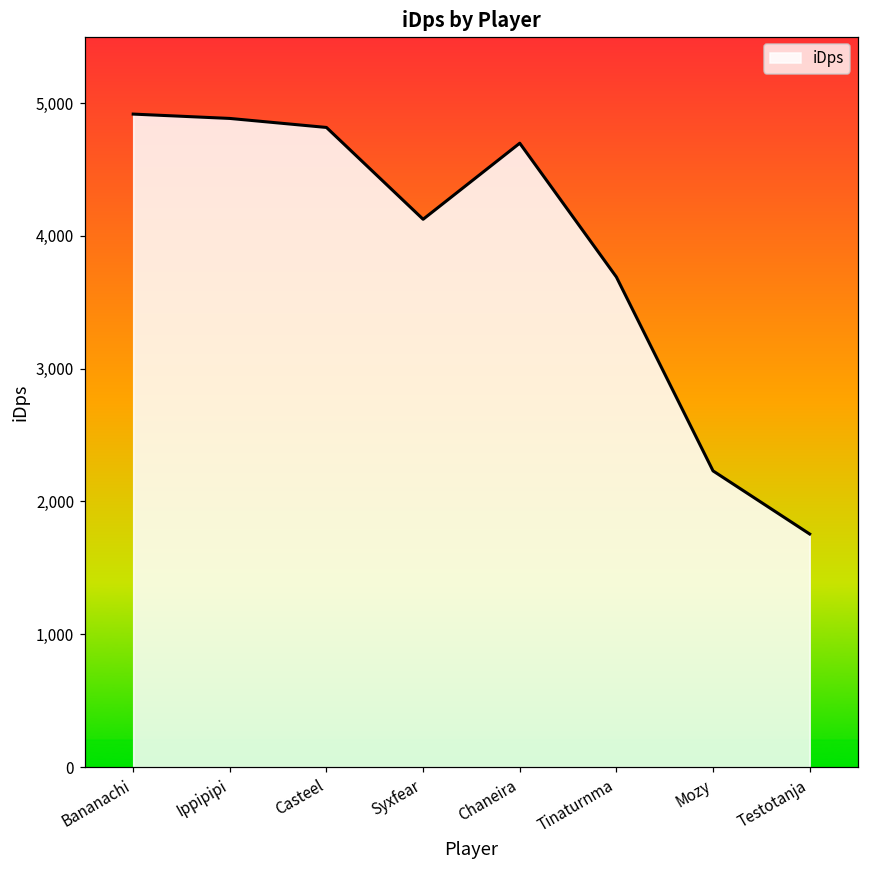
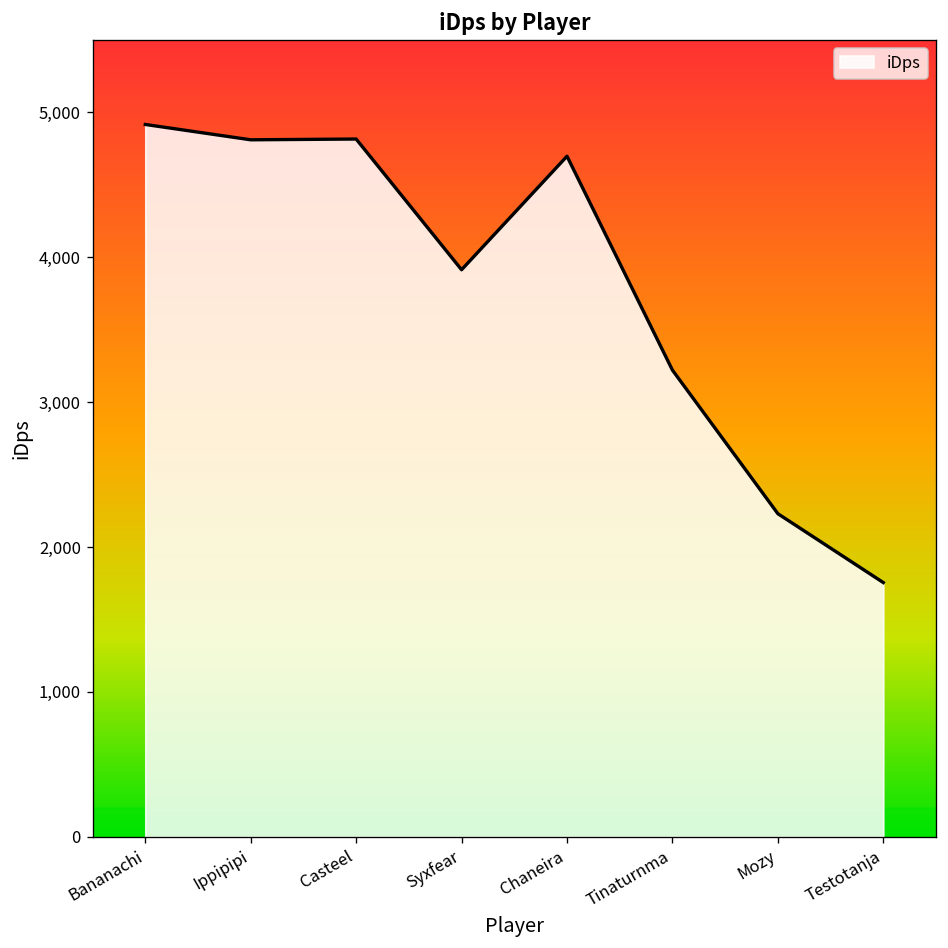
  {
    "Bananachi": "4,920",
-   "Ippipipi": "4,880",
+   "Ippipipi": "4,810",
    "Casteel": "4,820",
-   "Syxfear": "4,120",
+   "Syxfear": "3,910",
    "Chaneira": "4,700",
-   "Tinaturnma": "3,690",
+   "Tinaturnma": "3,220",
    "Mozy": "2,230",
    "Testotanja": "1,750"
  }
